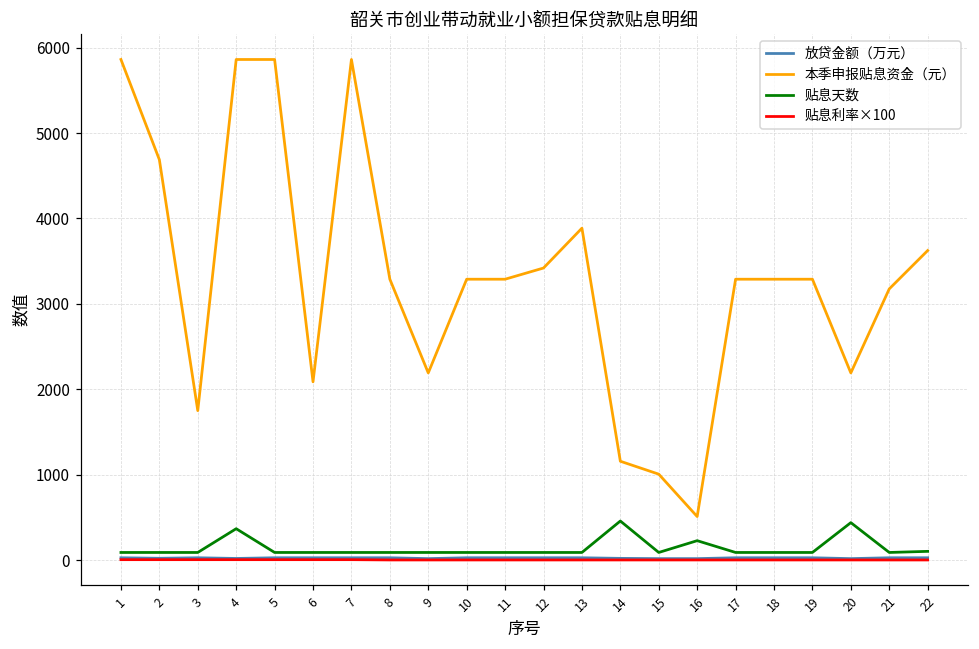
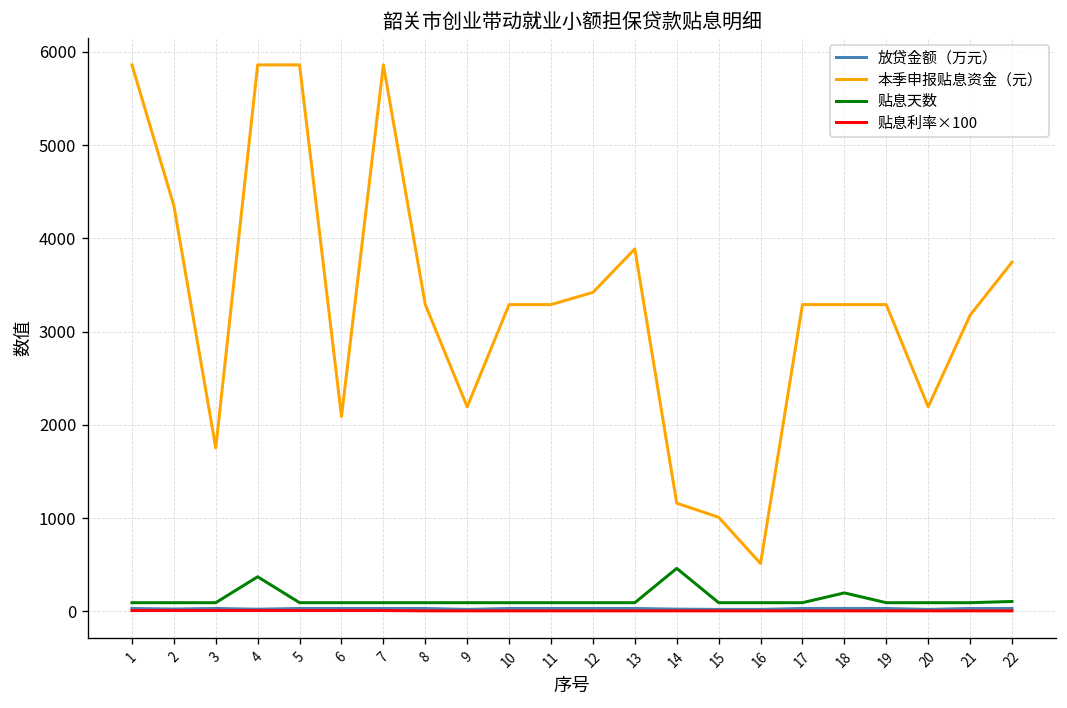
  {
    "本季申报贴息资金（元）": {
      "1": 5900,
-     "2": 4700,
+     "2": 4400,
      "3": 1800,
      "4": 5900,
      "5": 5900,
      "6": 2100,
      "7": 5900,
      "8": 3300,
      "9": 2200,
      "10": 3300,
      "11": 3300,
      "12": 3400,
      "13": 3900,
      "14": 1200,
      "15": 1000,
      "16": 500,
      "17": 3300,
      "18": 3300,
      "19": 3300,
      "20": 2200,
      "21": 3200,
-     "22": 3600
+     "22": 3700
    },
    "贴息天数": {
      "1": 100,
      "2": 100,
      "3": 100,
      "4": 400,
      "5": 100,
      "6": 100,
      "7": 100,
      "8": 100,
      "9": 100,
      "10": 100,
      "11": 100,
      "12": 100,
      "13": 100,
      "14": 500,
      "15": 100,
-     "16": 200,
+     "16": 100,
      "17": 100,
-     "18": 100,
+     "18": 200,
      "19": 100,
-     "20": 400,
+     "20": 100,
      "21": 100,
      "22": 100
    }
  }
